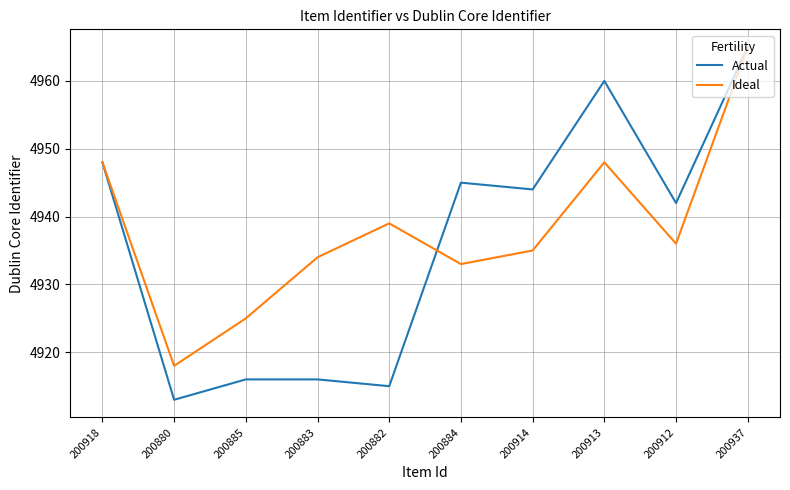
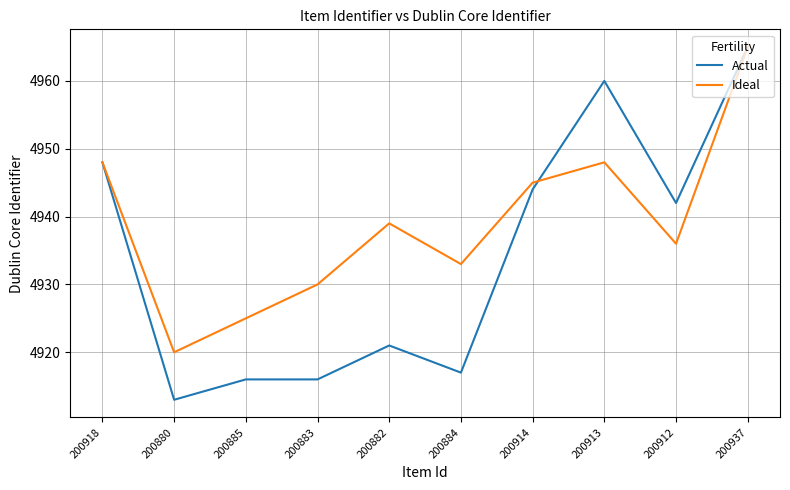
  {
    "Actual": {
      "200880": 4913,
      "200885": 4916,
      "200883": 4916,
-     "200882": 4915,
-     "200884": 4945,
+     "200882": 4921,
+     "200884": 4917,
      "200914": 4944,
      "200913": 4960,
      "200912": 4942
    },
    "Ideal": {
-     "200880": 4918,
+     "200880": 4920,
      "200885": 4925,
-     "200883": 4934,
+     "200883": 4930,
      "200882": 4939,
      "200884": 4933,
-     "200914": 4935,
+     "200914": 4945,
      "200913": 4948,
      "200912": 4936
    }
  }
